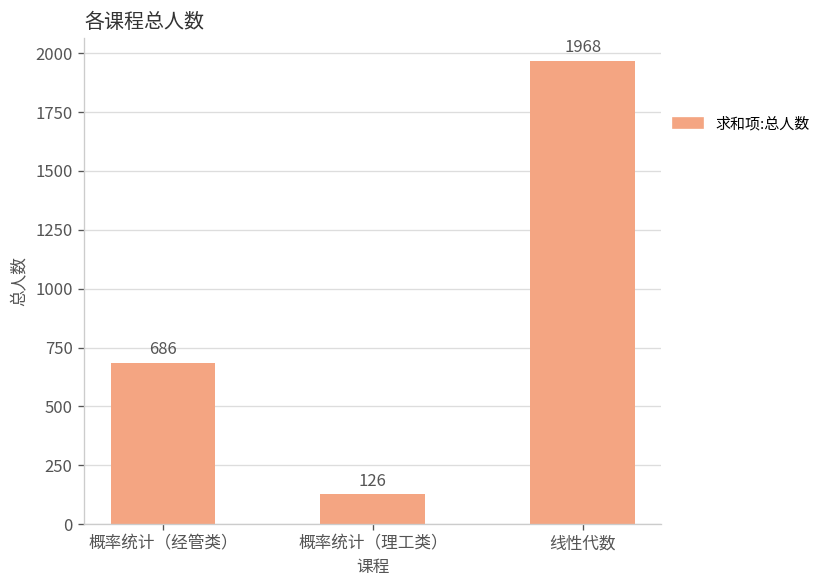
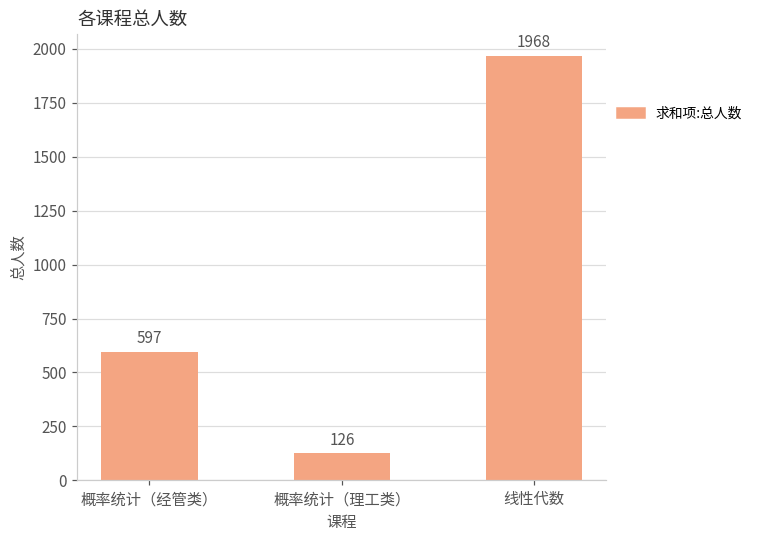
  {
-   "概率统计（经管类）": 686,
+   "概率统计（经管类）": 597,
    "概率统计（理工类）": 126,
    "线性代数": 1968
  }
